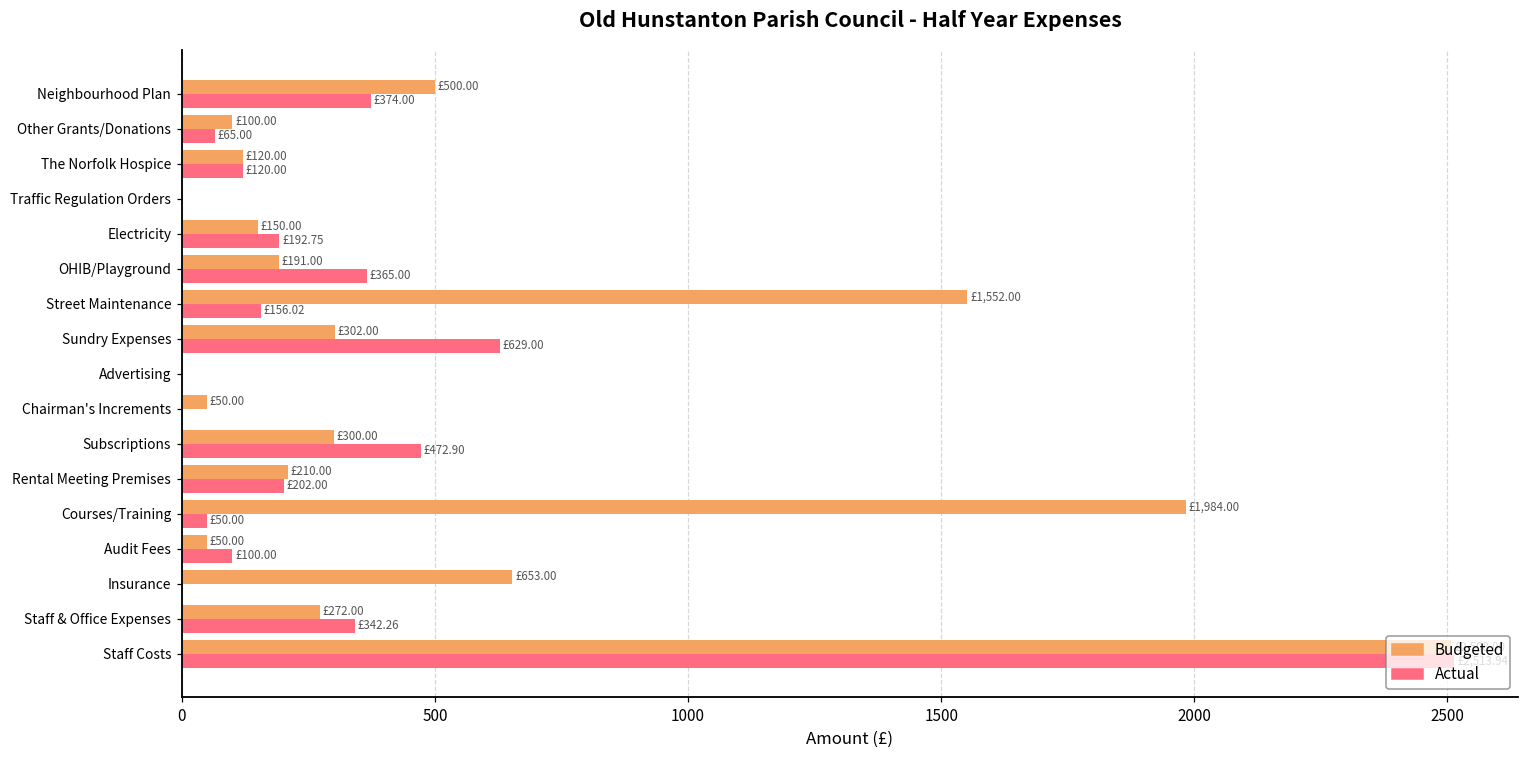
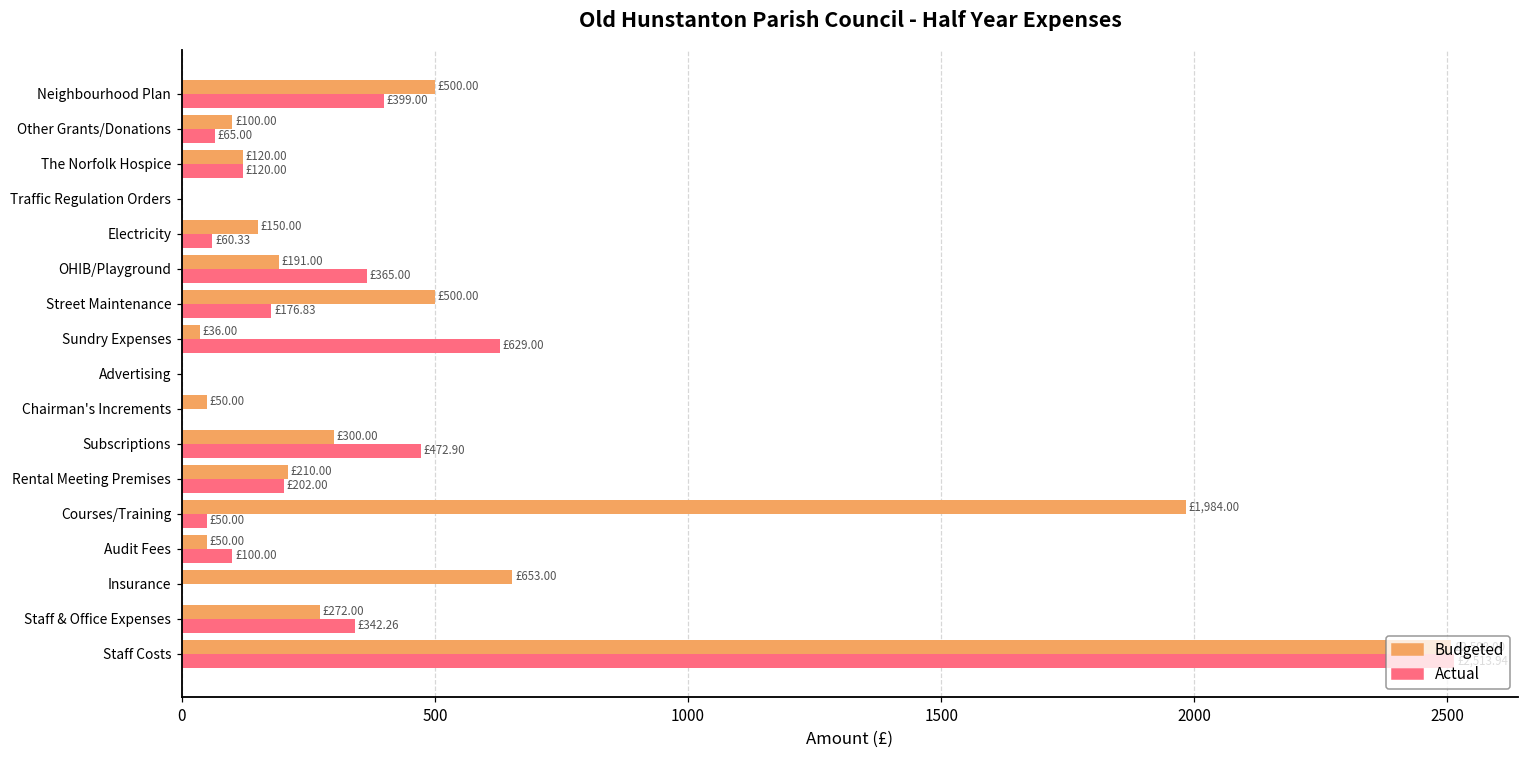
  {
    "Budgeted": {
      "Neighbourhood Plan": "£500.00",
      "Other Grants/Donations": "£100.00",
      "The Norfolk Hospice": "£120.00",
      "Electricity": "£150.00",
      "OHIB/Playground": "£191.00",
-     "Street Maintenance": "£1,552.00",
-     "Sundry Expenses": "£302.00",
+     "Street Maintenance": "£500.00",
+     "Sundry Expenses": "£36.00",
      "Chairman's Increments": "£50.00",
      "Subscriptions": "£300.00",
      "Rental Meeting Premises": "£210.00",
      "Courses/Training": "£1,984.00",
      "Audit Fees": "£50.00",
      "Insurance": "£653.00",
      "Staff & Office Expenses": "£272.00"
    },
    "Actual": {
-     "Neighbourhood Plan": "£374.00",
+     "Neighbourhood Plan": "£399.00",
      "Other Grants/Donations": "£65.00",
      "The Norfolk Hospice": "£120.00",
-     "Electricity": "£192.75",
+     "Electricity": "£60.33",
      "OHIB/Playground": "£365.00",
-     "Street Maintenance": "£156.02",
+     "Street Maintenance": "£176.83",
      "Sundry Expenses": "£629.00",
      "Subscriptions": "£472.90",
      "Rental Meeting Premises": "£202.00",
      "Courses/Training": "£50.00",
      "Audit Fees": "£100.00",
      "Staff & Office Expenses": "£342.26"
    }
  }
